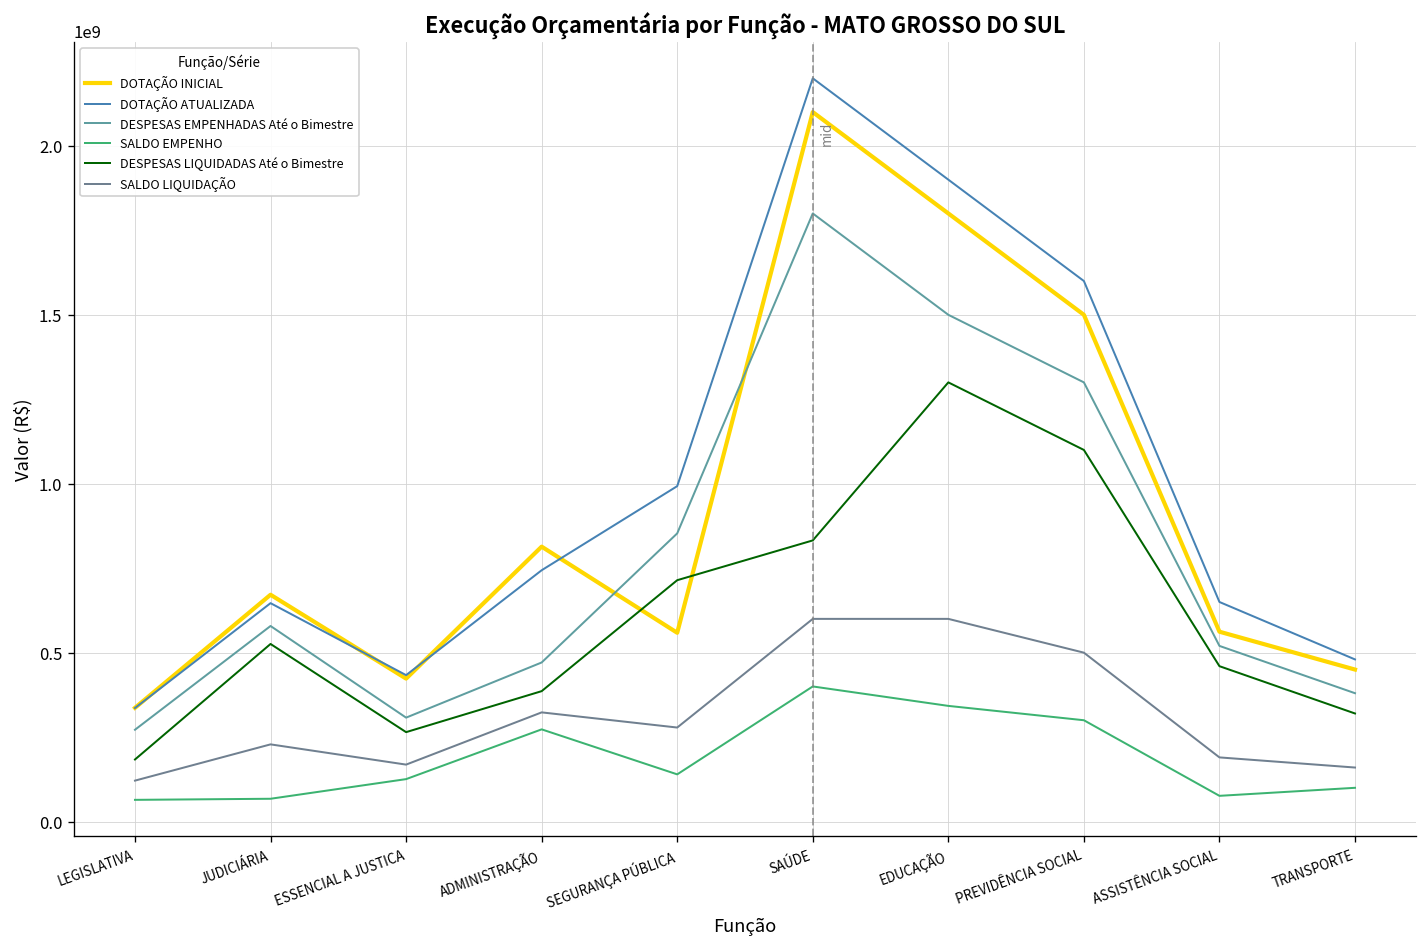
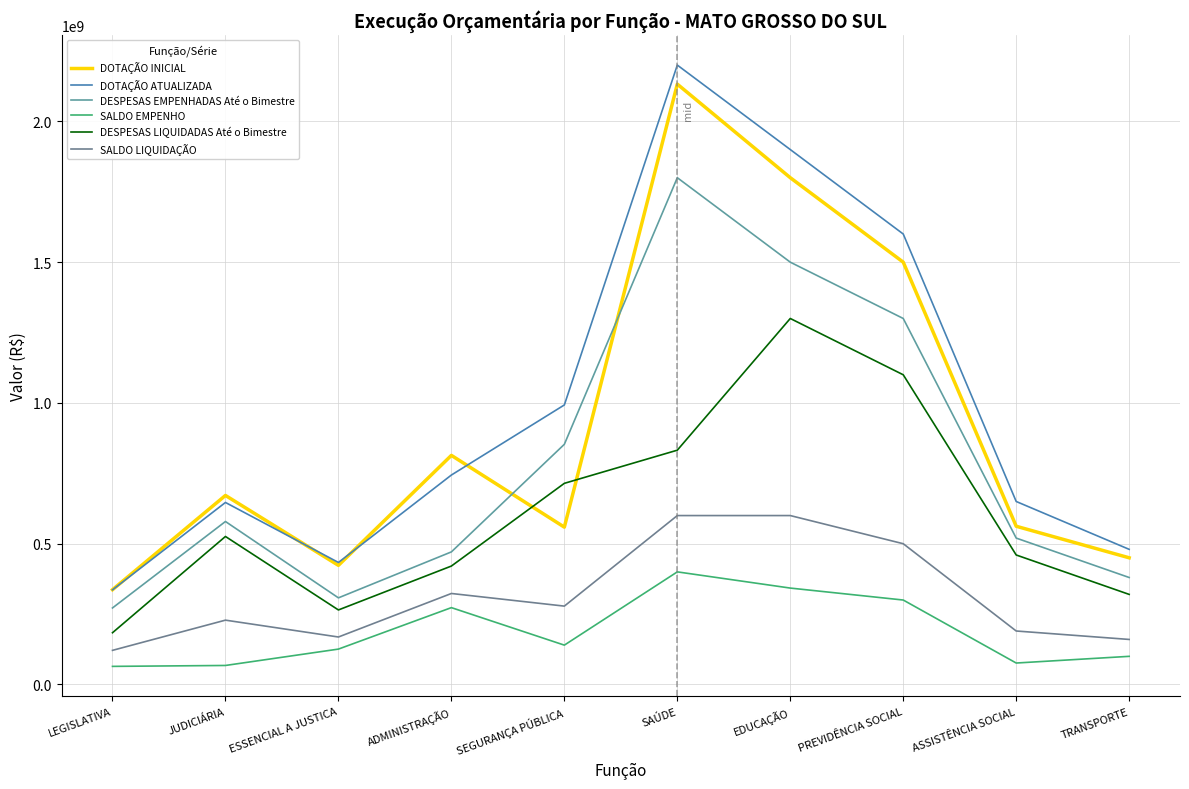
  {
    "DOTAÇÃO INICIAL": {
      "JUDICIÁRIA": 670000000,
      "ESSENCIAL A JUSTICA": 420000000,
      "ADMINISTRAÇÃO": 810000000,
      "SEGURANÇA PÚBLICA": 560000000,
-     "SAÚDE": 2100000000,
+     "SAÚDE": 2130000000,
      "EDUCAÇÃO": 1800000000,
      "PREVIDÊNCIA SOCIAL": 1500000000,
      "ASSISTÊNCIA SOCIAL": 560000000,
      "TRANSPORTE": 450000000
    },
    "SALDO EMPENHO": {
      "LEGISLATIVA": 60000000,
      "JUDICIÁRIA": 70000000,
      "ESSENCIAL A JUSTICA": 130000000,
      "ADMINISTRAÇÃO": 270000000,
      "SEGURANÇA PÚBLICA": 140000000,
      "SAÚDE": 400000000,
      "EDUCAÇÃO": 340000000,
      "PREVIDÊNCIA SOCIAL": 300000000,
      "ASSISTÊNCIA SOCIAL": 80000000,
      "TRANSPORTE": 100000000
    },
    "DESPESAS LIQUIDADAS Até o Bimestre": {
      "LEGISLATIVA": 180000000,
      "JUDICIÁRIA": 530000000,
      "ESSENCIAL A JUSTICA": 260000000,
-     "ADMINISTRAÇÃO": 390000000,
+     "ADMINISTRAÇÃO": 420000000,
      "SEGURANÇA PÚBLICA": 710000000,
      "SAÚDE": 830000000,
      "EDUCAÇÃO": 1300000000,
      "PREVIDÊNCIA SOCIAL": 1100000000,
      "ASSISTÊNCIA SOCIAL": 460000000,
      "TRANSPORTE": 320000000
    }
  }
